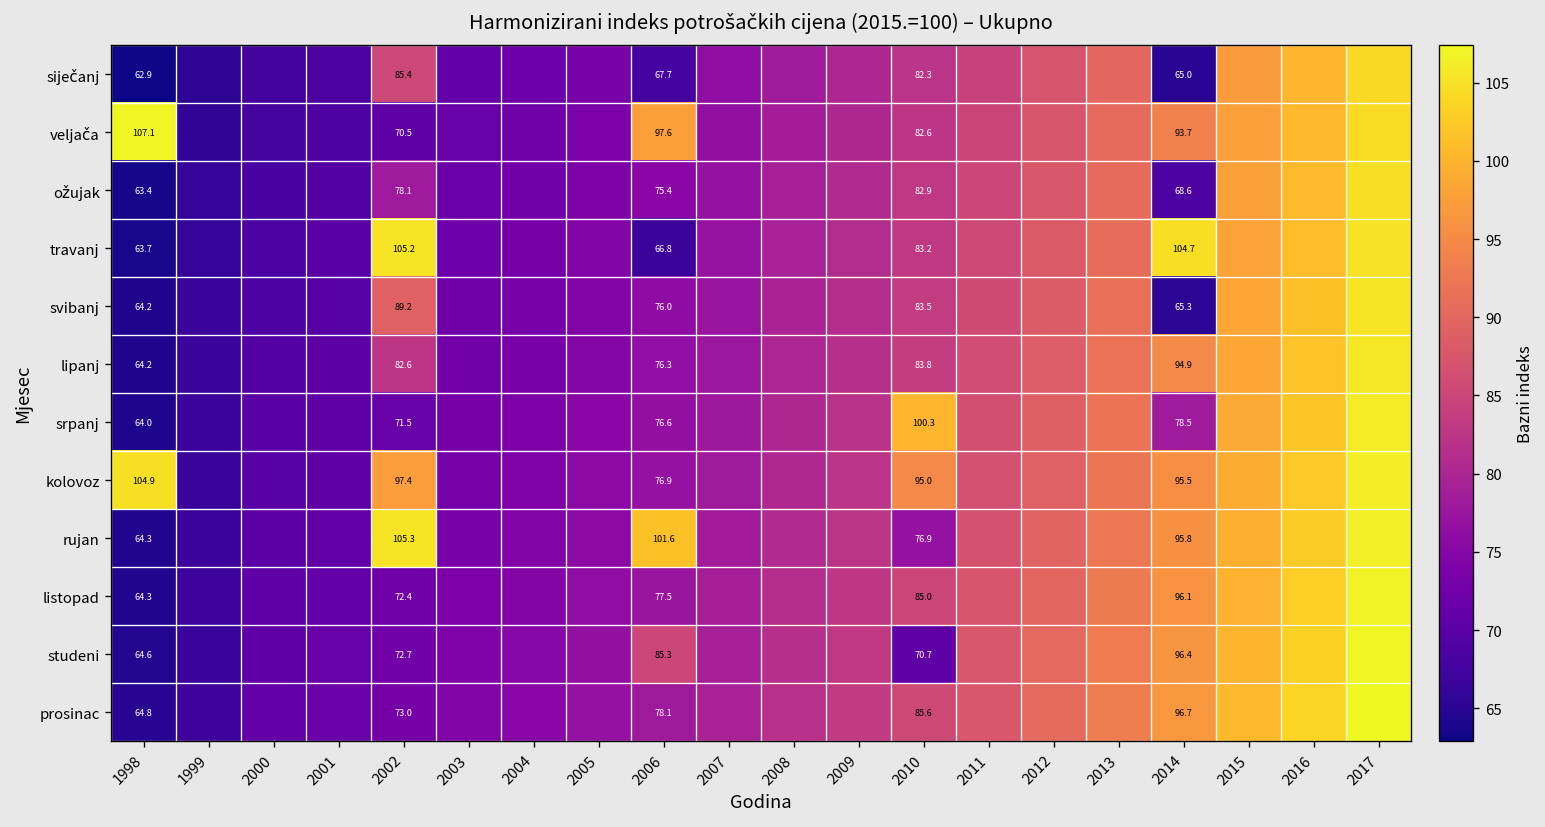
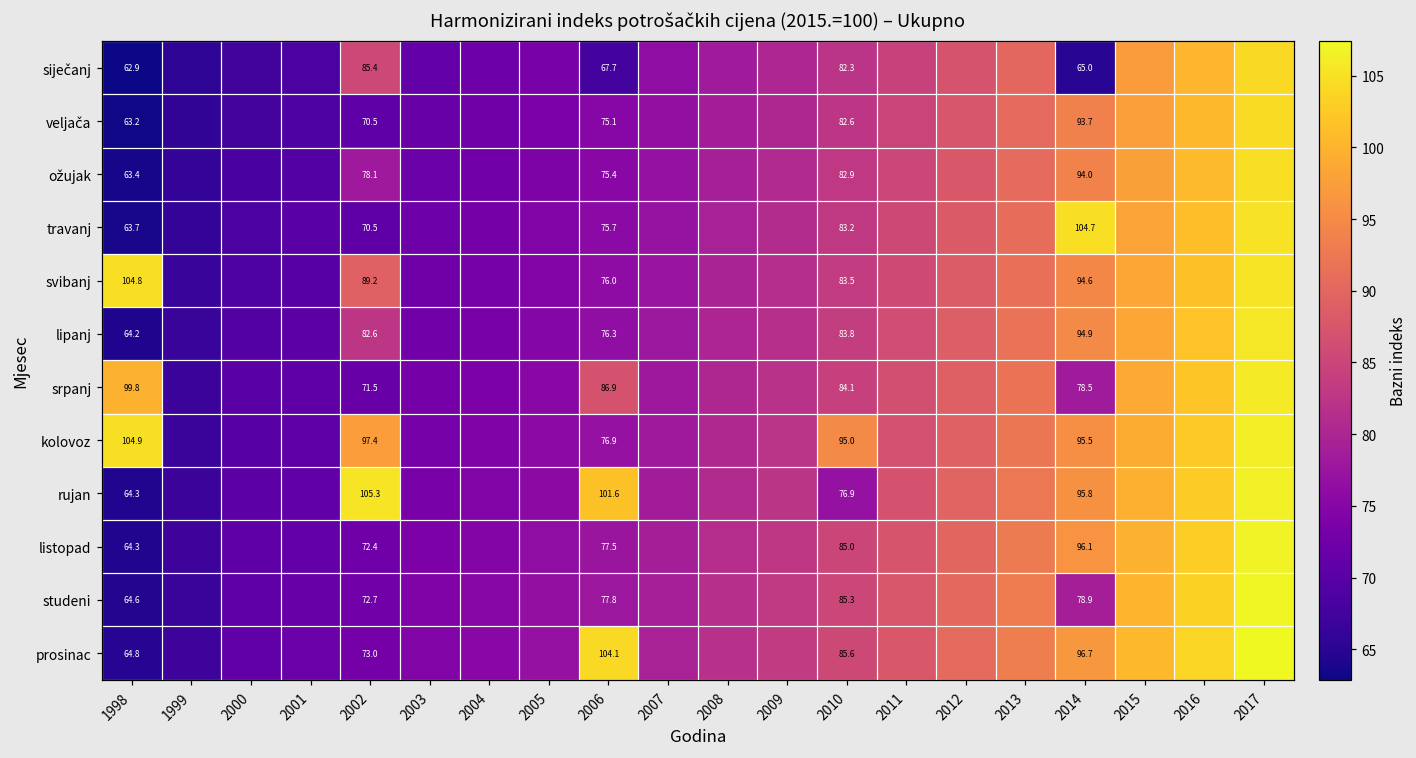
  {
    "siječanj": {
      "1998": 62.9,
      "2002": 85.4,
      "2006": 67.7,
      "2010": 82.3,
      "2014": 65.0
    },
    "veljača": {
-     "1998": 107.1,
+     "1998": 63.2,
      "2002": 70.5,
-     "2006": 97.6,
+     "2006": 75.1,
      "2010": 82.6,
      "2014": 93.7
    },
    "ožujak": {
      "1998": 63.4,
      "2002": 78.1,
      "2006": 75.4,
      "2010": 82.9,
-     "2014": 68.6
+     "2014": 94.0
    },
    "travanj": {
      "1998": 63.7,
-     "2002": 105.2,
-     "2006": 66.8,
+     "2002": 70.5,
+     "2006": 75.7,
      "2010": 83.2,
      "2014": 104.7
    },
    "svibanj": {
-     "1998": 64.2,
+     "1998": 104.8,
      "2002": 89.2,
      "2006": 76.0,
      "2010": 83.5,
-     "2014": 65.3
+     "2014": 94.6
    },
    "lipanj": {
      "1998": 64.2,
      "2002": 82.6,
      "2006": 76.3,
      "2010": 83.8,
      "2014": 94.9
    },
    "srpanj": {
-     "1998": 64.0,
+     "1998": 99.8,
      "2002": 71.5,
-     "2006": 76.6,
-     "2010": 100.3,
+     "2006": 86.9,
+     "2010": 84.1,
      "2014": 78.5
    },
    "kolovoz": {
      "1998": 104.9,
      "2002": 97.4,
      "2006": 76.9,
      "2010": 95.0,
      "2014": 95.5
    },
    "rujan": {
      "1998": 64.3,
      "2002": 105.3,
      "2006": 101.6,
      "2010": 76.9,
      "2014": 95.8
    },
    "listopad": {
      "1998": 64.3,
      "2002": 72.4,
      "2006": 77.5,
      "2010": 85.0,
      "2014": 96.1
    },
    "studeni": {
      "1998": 64.6,
      "2002": 72.7,
-     "2006": 85.3,
-     "2010": 70.7,
-     "2014": 96.4
+     "2006": 77.8,
+     "2010": 85.3,
+     "2014": 78.9
    },
    "prosinac": {
      "1998": 64.8,
      "2002": 73.0,
-     "2006": 78.1,
+     "2006": 104.1,
      "2010": 85.6,
      "2014": 96.7
    }
  }
